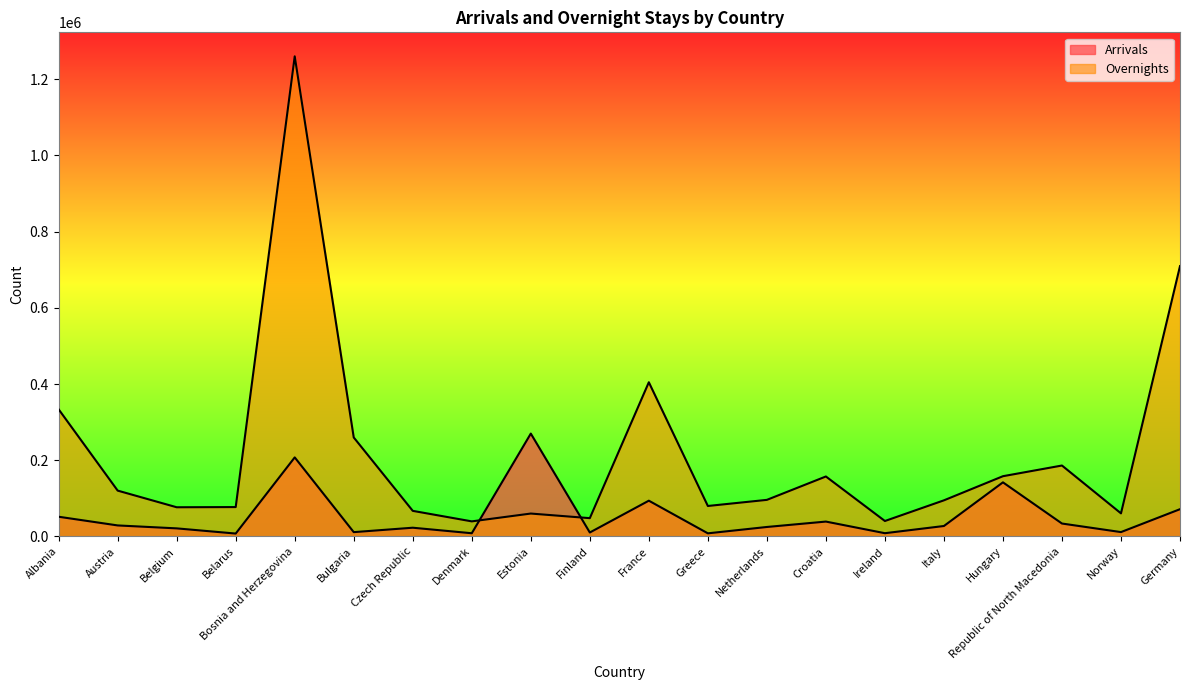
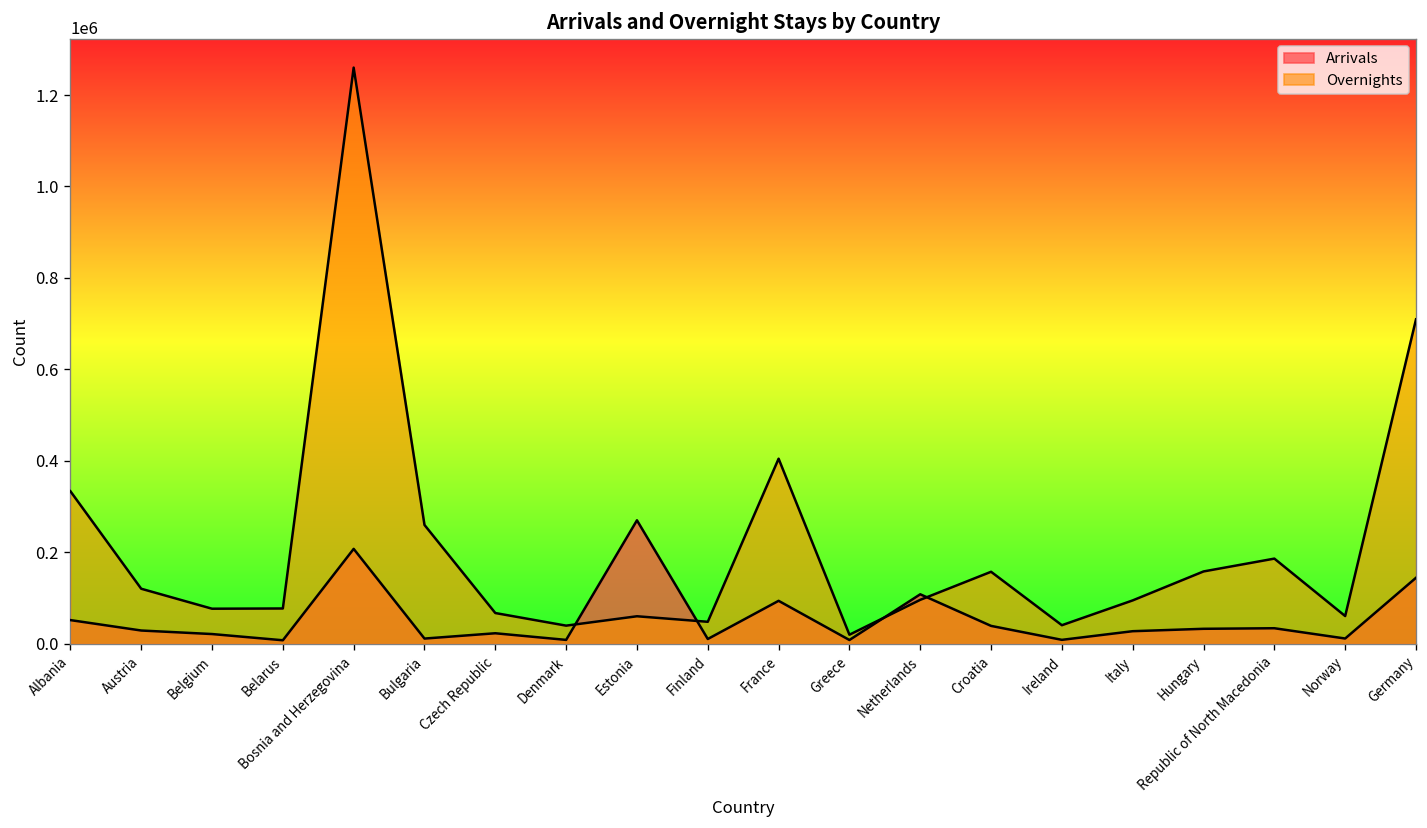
  {
    "Arrivals": {
      "Albania": 50000,
      "Austria": 30000,
      "Belgium": 20000,
      "Belarus": 10000,
      "Bosnia and Herzegovina": 210000,
      "Bulgaria": 10000,
      "Czech Republic": 20000,
      "Denmark": 10000,
      "Estonia": 270000,
      "Finland": 10000,
      "France": 90000,
      "Greece": 10000,
-     "Netherlands": 20000,
+     "Netherlands": 110000,
      "Croatia": 40000,
      "Ireland": 10000,
      "Italy": 30000,
-     "Hungary": 140000,
+     "Hungary": 30000,
      "Republic of North Macedonia": 30000,
      "Norway": 10000,
-     "Germany": 70000
+     "Germany": 140000
    },
    "Overnights": {
      "Albania": 330000,
      "Austria": 120000,
      "Belgium": 80000,
      "Belarus": 80000,
      "Bosnia and Herzegovina": 1260000,
      "Bulgaria": 260000,
      "Czech Republic": 70000,
      "Denmark": 40000,
      "Estonia": 60000,
      "Finland": 50000,
      "France": 400000,
-     "Greece": 80000,
+     "Greece": 20000,
      "Netherlands": 100000,
      "Croatia": 160000,
      "Ireland": 40000,
      "Italy": 90000,
      "Hungary": 160000,
      "Republic of North Macedonia": 190000,
      "Norway": 60000,
      "Germany": 710000
    }
  }
